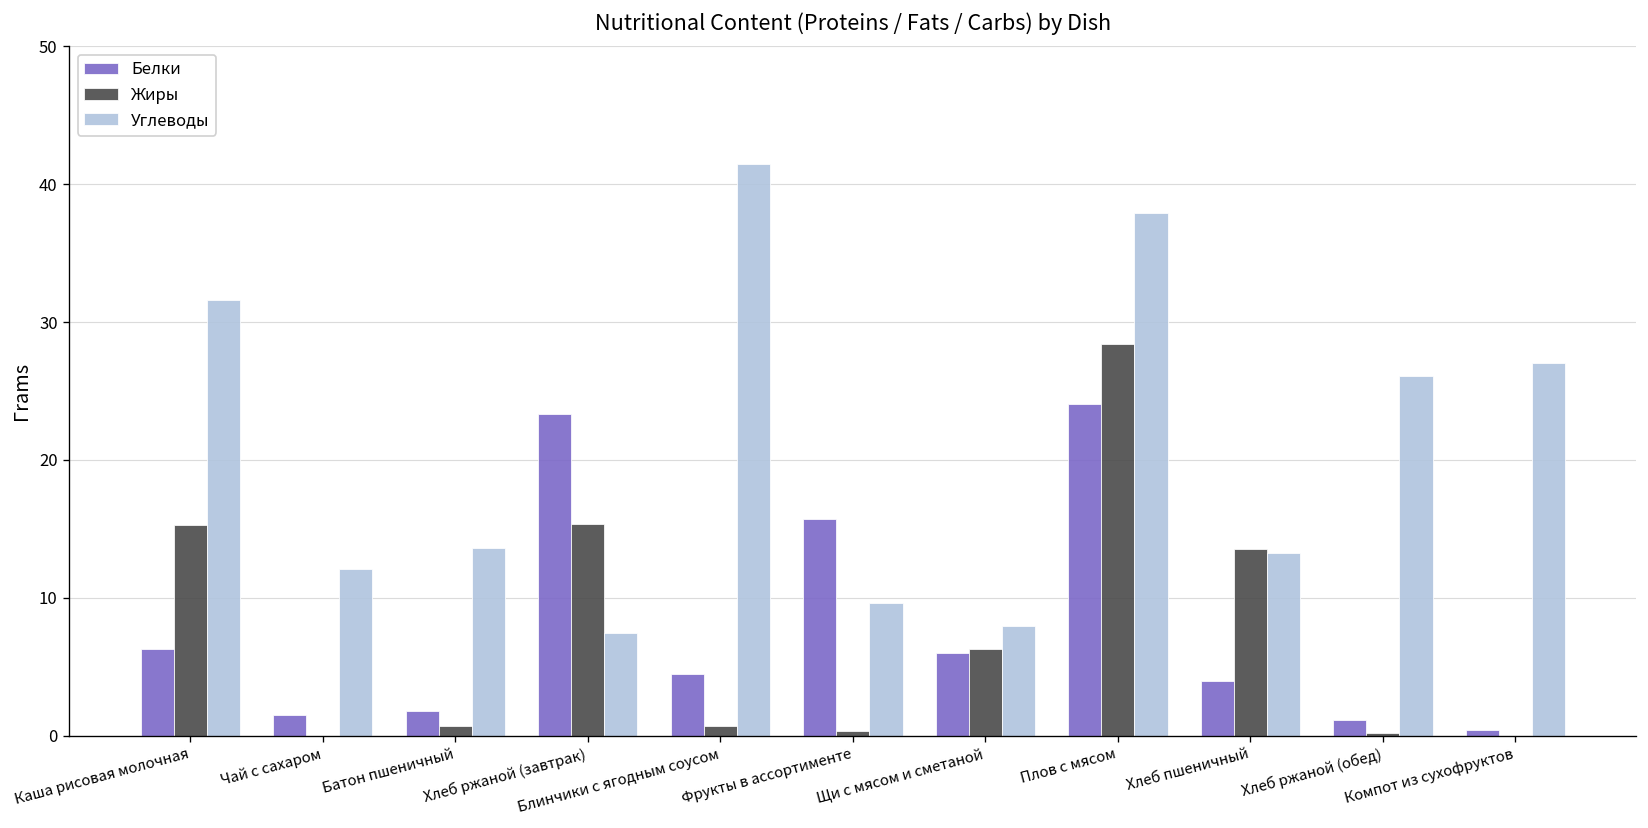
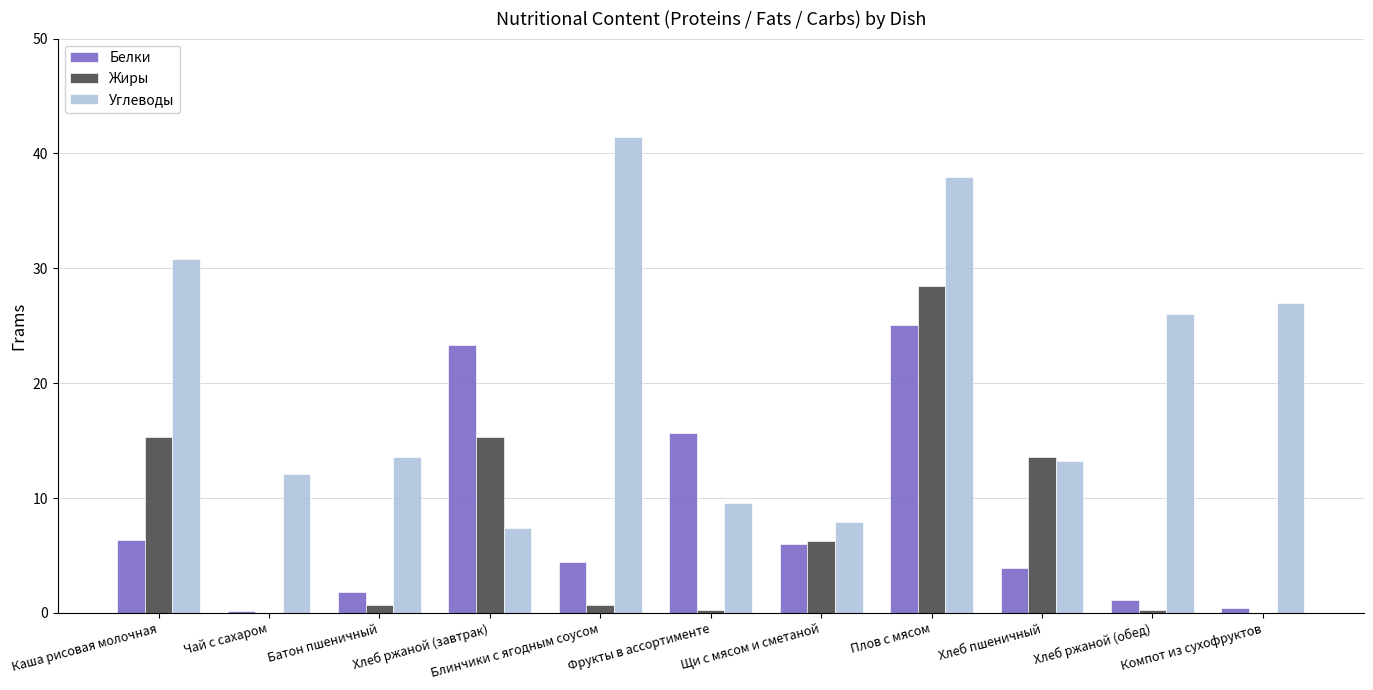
  {
    "Белки": {
      "Каша рисовая молочная": 6.3,
-     "Чай с сахаром": 1.5,
+     "Чай с сахаром": 0.2,
      "Батон пшеничный": 1.8,
      "Хлеб ржаной (завтрак)": 23.4,
      "Блинчики с ягодным соусом": 4.4,
      "Фрукты в ассортименте": 15.7,
      "Щи с мясом и сметаной": 6.0,
-     "Плов с мясом": 24.0,
+     "Плов с мясом": 25.1,
      "Хлеб пшеничный": 3.9,
      "Хлеб ржаной (обед)": 1.1,
      "Компот из сухофруктов": 0.4
    },
    "Жиры": {
      "Каша рисовая молочная": 15.3,
      "Чай с сахаром": 0.0,
      "Батон пшеничный": 0.7,
      "Хлеб ржаной (завтрак)": 15.3,
      "Блинчики с ягодным соусом": 0.7,
      "Фрукты в ассортименте": 0.3,
      "Щи с мясом и сметаной": 6.3,
      "Плов с мясом": 28.4,
      "Хлеб пшеничный": 13.6,
      "Хлеб ржаной (обед)": 0.2,
      "Компот из сухофруктов": 0.0
    },
    "Углеводы": {
-     "Каша рисовая молочная": 31.6,
+     "Каша рисовая молочная": 30.8,
      "Чай с сахаром": 12.1,
      "Батон пшеничный": 13.6,
      "Хлеб ржаной (завтрак)": 7.4,
      "Блинчики с ягодным соусом": 41.4,
      "Фрукты в ассортименте": 9.6,
      "Щи с мясом и сметаной": 8.0,
      "Плов с мясом": 37.9,
      "Хлеб пшеничный": 13.3,
      "Хлеб ржаной (обед)": 26.1,
      "Компот из сухофруктов": 27.0
    }
  }
